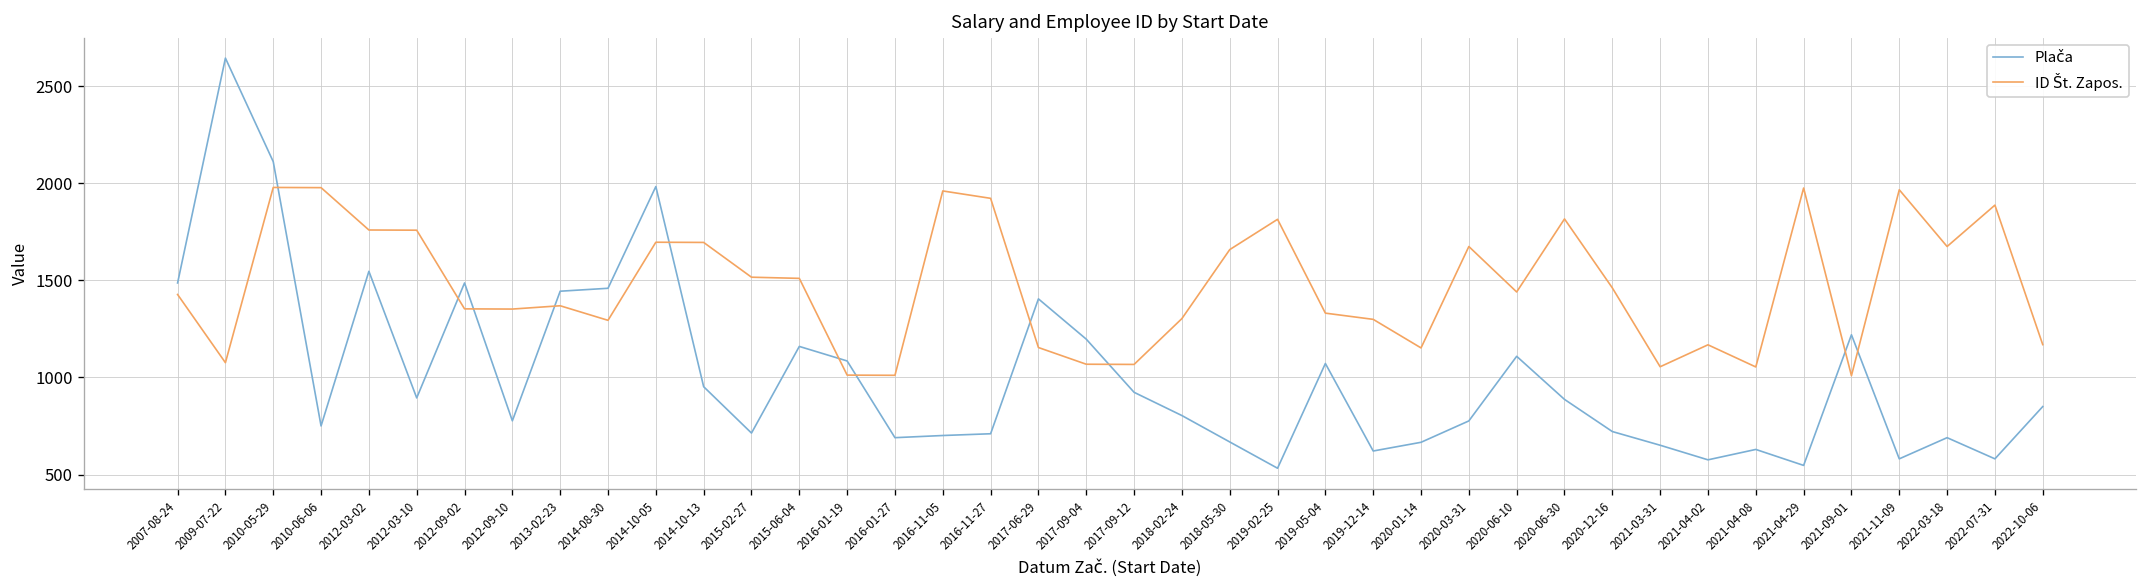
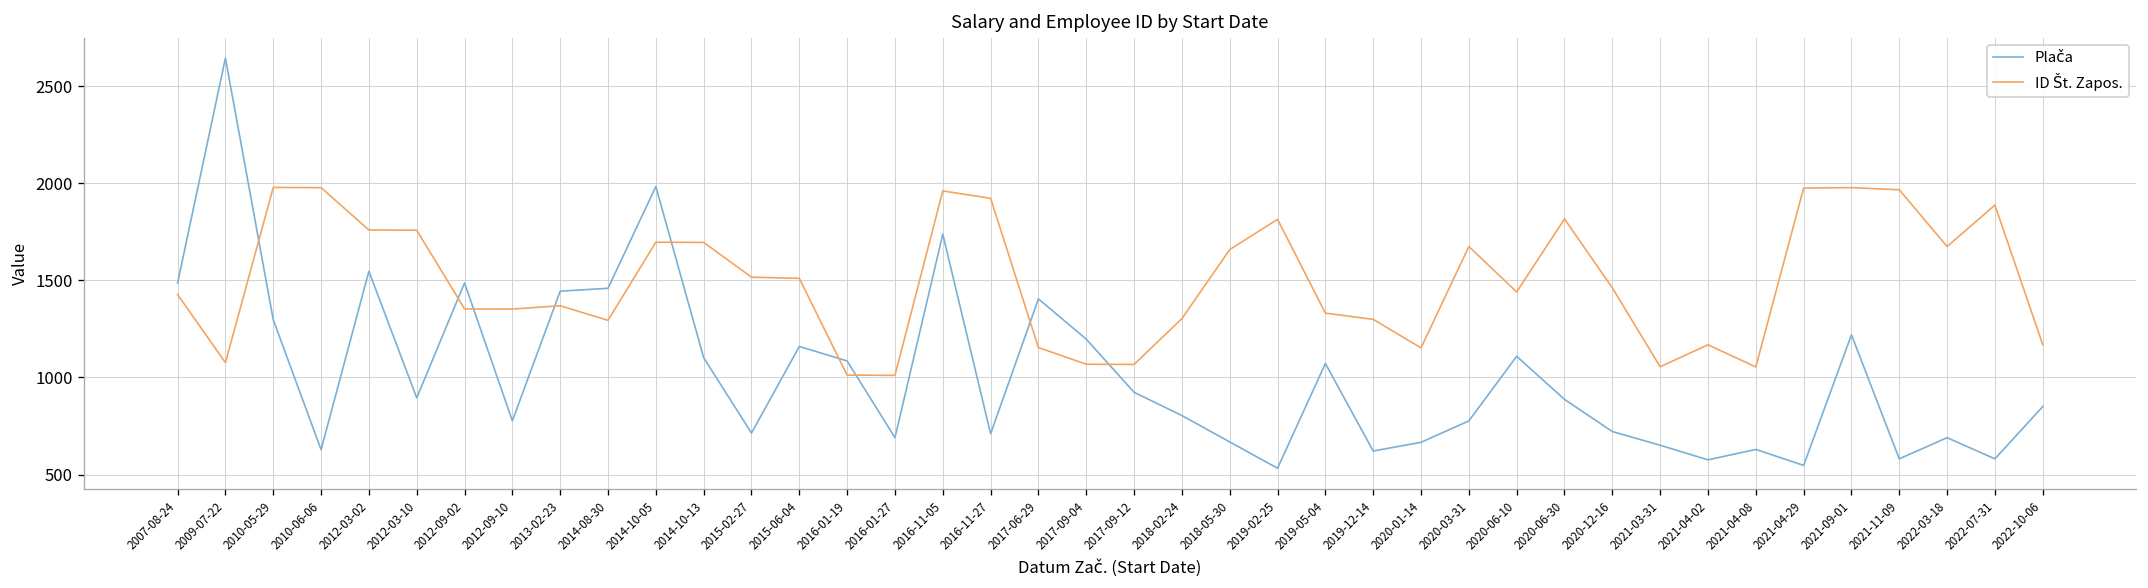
  {
    "Plača": {
      "2007-08-24": 1490,
      "2009-07-22": 2640,
-     "2010-05-29": 2110,
-     "2010-06-06": 750,
+     "2010-05-29": 1300,
+     "2010-06-06": 630,
      "2012-03-02": 1550,
      "2012-03-10": 890,
      "2012-09-02": 1490,
      "2012-09-10": 780,
      "2013-02-23": 1440,
      "2014-08-30": 1460,
      "2014-10-05": 1980,
-     "2014-10-13": 950,
+     "2014-10-13": 1100,
      "2015-02-27": 710,
      "2015-06-04": 1160,
      "2016-01-19": 1080,
      "2016-01-27": 690,
-     "2016-11-05": 700,
+     "2016-11-05": 1740,
      "2016-11-27": 710,
      "2017-06-29": 1400,
      "2017-09-04": 1200,
      "2017-09-12": 920,
      "2018-02-24": 800,
      "2018-05-30": 670,
      "2019-02-25": 530,
      "2019-05-04": 1070,
      "2019-12-14": 620,
      "2020-01-14": 670,
      "2020-03-31": 780,
      "2020-06-10": 1110,
      "2020-06-30": 890,
      "2020-12-16": 720,
      "2021-03-31": 650,
      "2021-04-02": 580,
      "2021-04-08": 630,
      "2021-04-29": 550,
      "2021-09-01": 1220,
      "2021-11-09": 580,
      "2022-03-18": 690,
      "2022-07-31": 580,
      "2022-10-06": 850
    },
    "ID Št. Zapos.": {
      "2007-08-24": 1430,
      "2009-07-22": 1080,
      "2010-05-29": 1980,
      "2010-06-06": 1980,
      "2012-03-02": 1760,
      "2012-03-10": 1760,
      "2012-09-02": 1350,
      "2012-09-10": 1350,
      "2013-02-23": 1370,
      "2014-08-30": 1290,
      "2014-10-05": 1700,
      "2014-10-13": 1700,
      "2015-02-27": 1520,
      "2015-06-04": 1510,
      "2016-01-19": 1010,
      "2016-01-27": 1010,
      "2016-11-05": 1960,
      "2016-11-27": 1920,
      "2017-06-29": 1150,
      "2017-09-04": 1070,
      "2017-09-12": 1070,
      "2018-02-24": 1300,
      "2018-05-30": 1660,
      "2019-02-25": 1810,
      "2019-05-04": 1330,
      "2019-12-14": 1300,
      "2020-01-14": 1150,
      "2020-03-31": 1670,
      "2020-06-10": 1440,
      "2020-06-30": 1820,
      "2020-12-16": 1460,
      "2021-03-31": 1060,
      "2021-04-02": 1170,
      "2021-04-08": 1050,
      "2021-04-29": 1980,
-     "2021-09-01": 1010,
+     "2021-09-01": 1980,
      "2021-11-09": 1970,
      "2022-03-18": 1670,
      "2022-07-31": 1890,
      "2022-10-06": 1170
    }
  }
